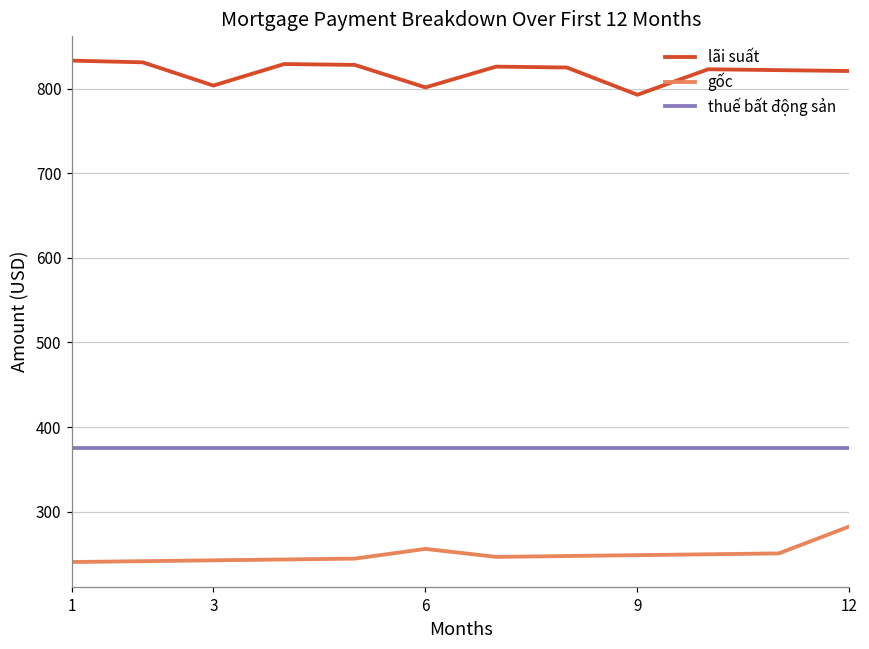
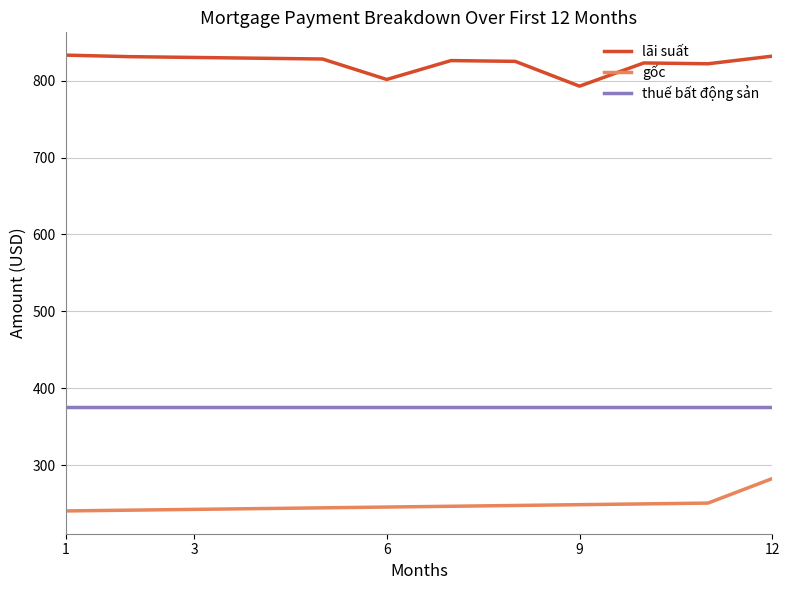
  {
    "lãi suất": {
      "1": 830,
-     "3": 800,
+     "3": 830,
      "6": 800,
      "9": 790,
-     "12": 820
+     "12": 830
    },
    "gốc": {
      "1": 240,
      "3": 240,
-     "6": 260,
+     "6": 250,
      "9": 250,
      "12": 280
    },
    "thuế bất động sản": {
      "1": 380,
      "3": 380,
      "6": 380,
      "9": 380,
      "12": 380
    }
  }
